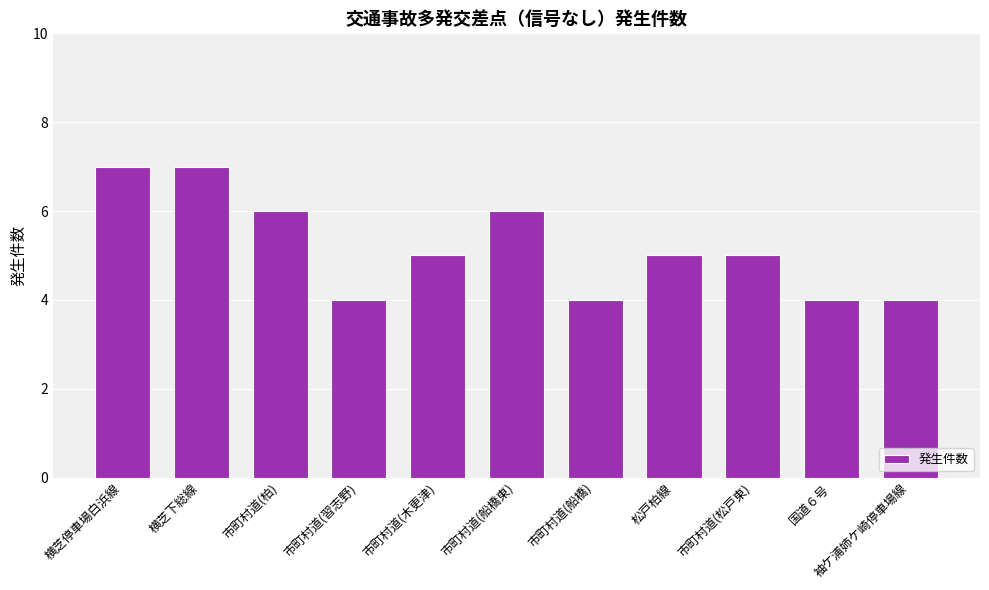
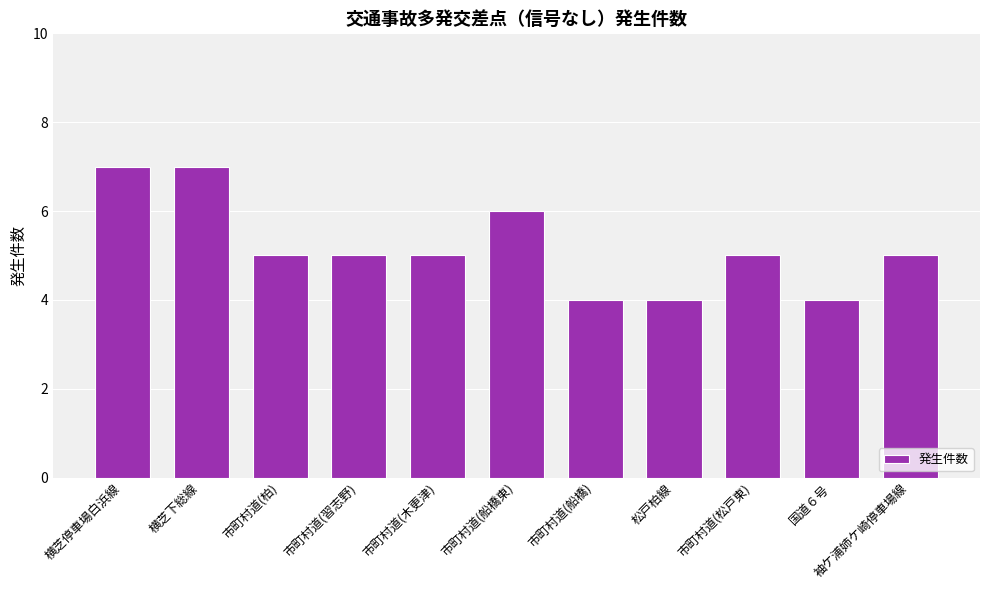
  {
    "横芝停車場白浜線": 7,
    "横芝下総線": 7,
-   "市町村道(柏)": 6,
-   "市町村道(習志野)": 4,
+   "市町村道(柏)": 5,
+   "市町村道(習志野)": 5,
    "市町村道(木更津)": 5,
    "市町村道(船橋東)": 6,
    "市町村道(船橋)": 4,
-   "松戸柏線": 5,
+   "松戸柏線": 4,
    "市町村道(松戸東)": 5,
    "国道６号": 4,
-   "袖ケ浦姉ケ崎停車場線": 4
+   "袖ケ浦姉ケ崎停車場線": 5
  }
